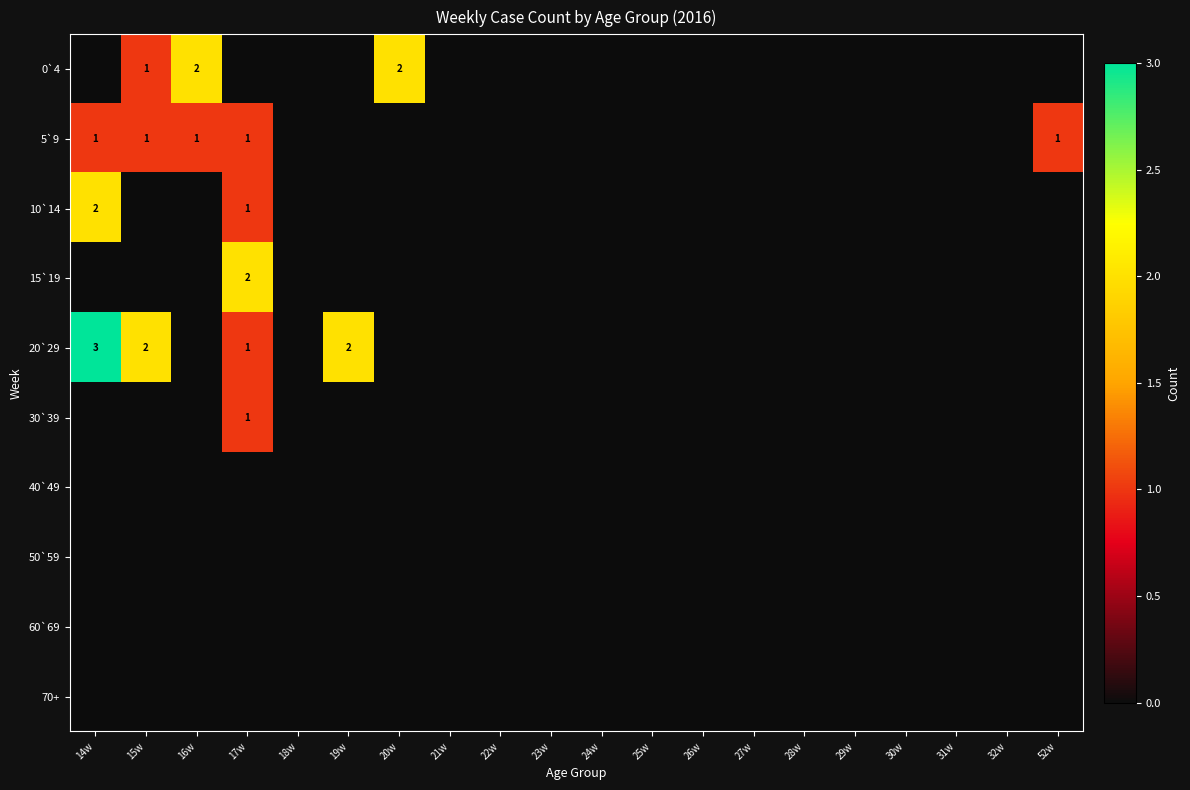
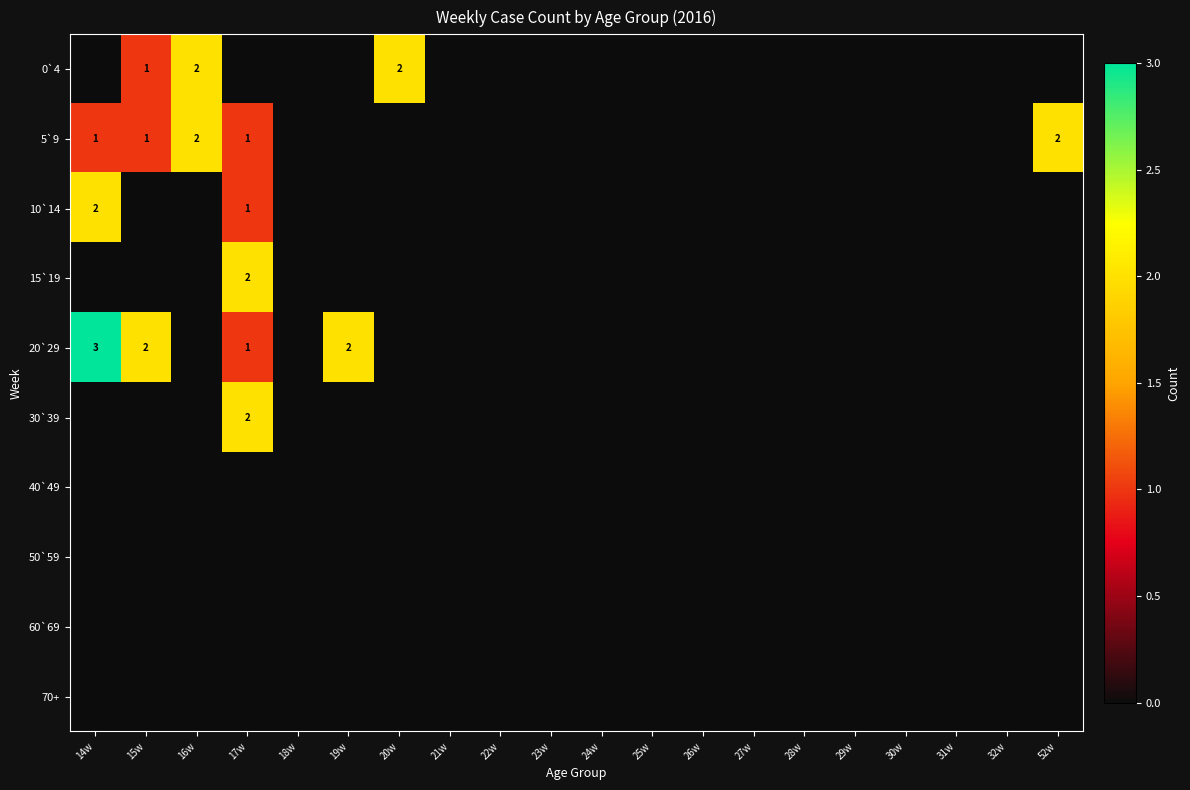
  {
    "0`4": {
      "15w": 1,
      "16w": 2,
      "20w": 2
    },
    "5`9": {
      "14w": 1,
      "15w": 1,
-     "16w": 1,
+     "16w": 2,
      "17w": 1,
-     "52w": 1
+     "52w": 2
    },
    "10`14": {
      "14w": 2,
      "17w": 1
    },
    "15`19": {
      "17w": 2
    },
    "20`29": {
      "14w": 3,
      "15w": 2,
      "17w": 1,
      "19w": 2
    },
    "30`39": {
-     "17w": 1
+     "17w": 2
    }
  }
